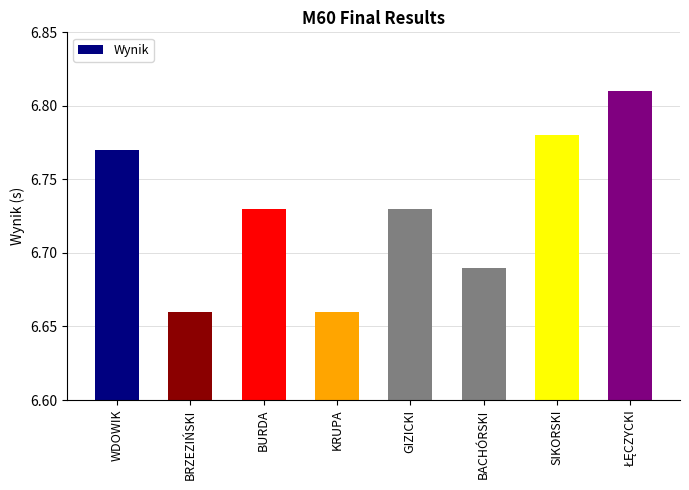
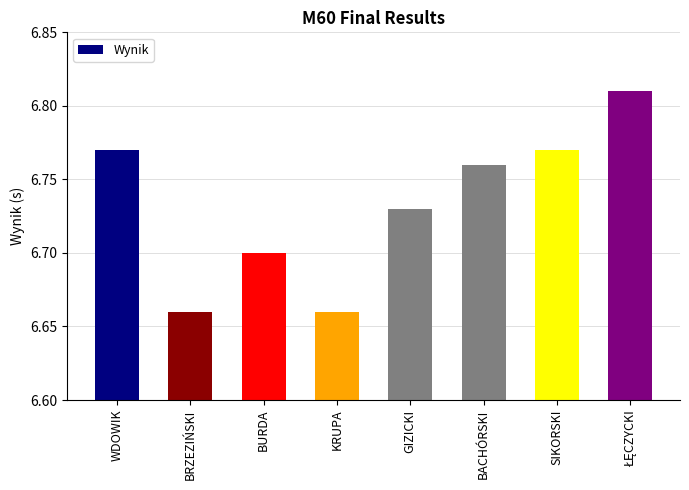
  {
    "WDOWIK": 6.77,
    "BRZEZIŃSKI": 6.66,
-   "BURDA": 6.73,
+   "BURDA": 6.70,
    "KRUPA": 6.66,
    "GIZICKI": 6.73,
-   "BACHÓRSKI": 6.69,
-   "SIKORSKI": 6.78,
+   "BACHÓRSKI": 6.76,
+   "SIKORSKI": 6.77,
    "ŁĘCZYCKI": 6.81
  }
